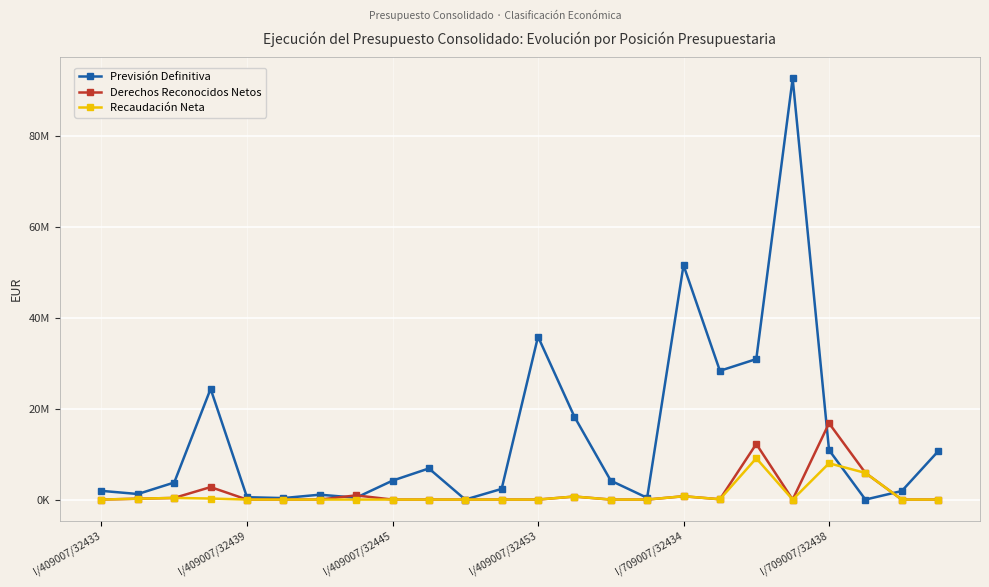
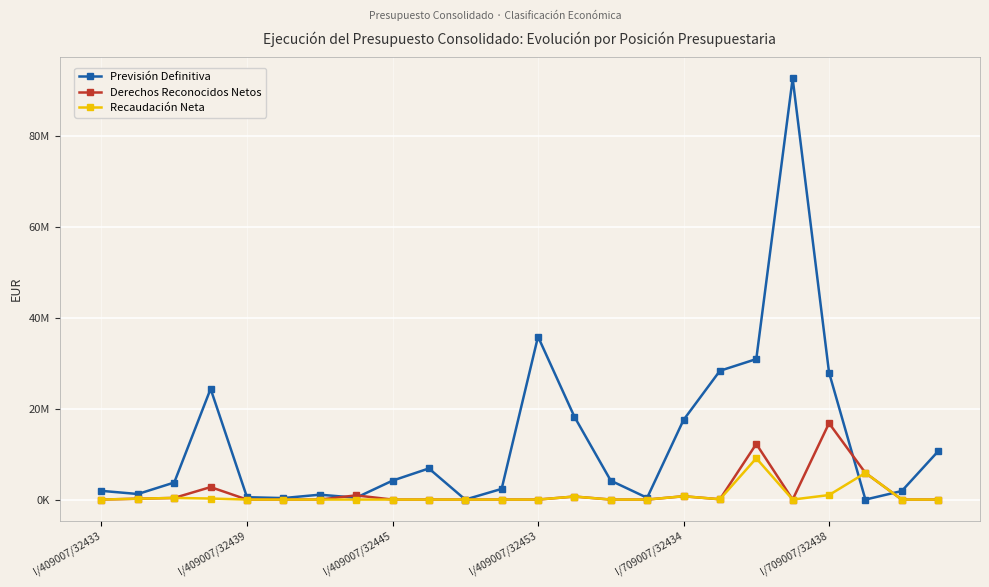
  {
    "Previsión Definitiva": {
      "I/409007/32433": 2000000,
      "I/409007/32445": 4000000,
      "I/409007/32453": 36000000,
-     "I/709007/32434": 52000000,
-     "I/709007/32438": 11000000
+     "I/709007/32434": 18000000,
+     "I/709007/32438": 28000000
    },
    "Derechos Reconocidos Netos": {
      "I/709007/32438": 17000000
    },
    "Recaudación Neta": {
-     "I/709007/32438": 8000000
+     "I/709007/32438": 1000000
    }
  }
